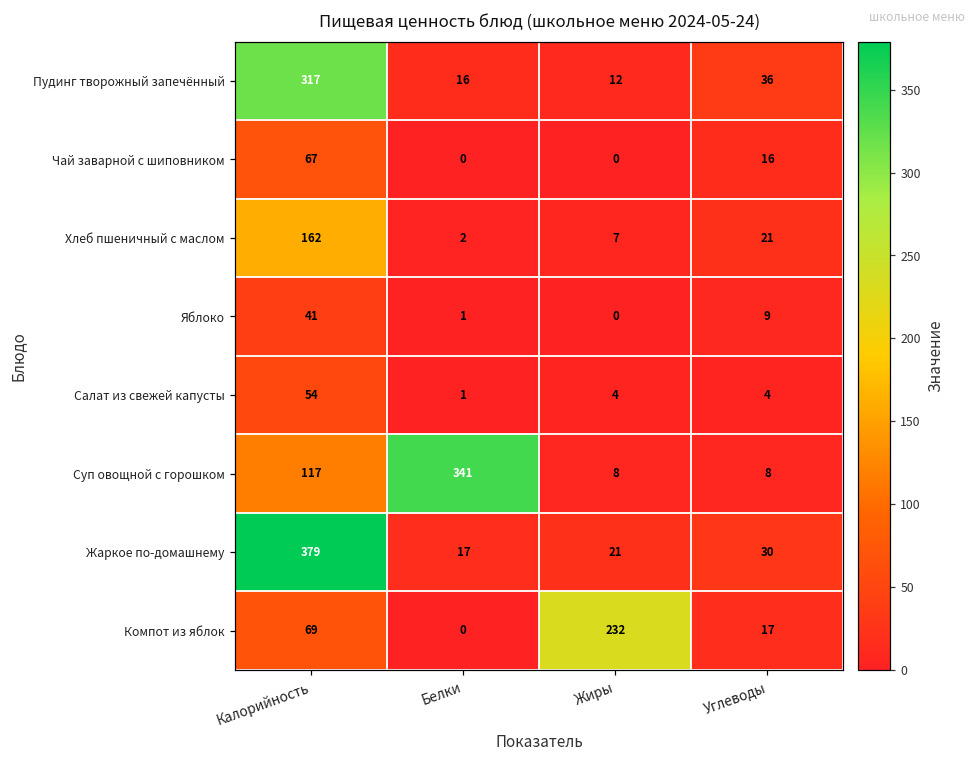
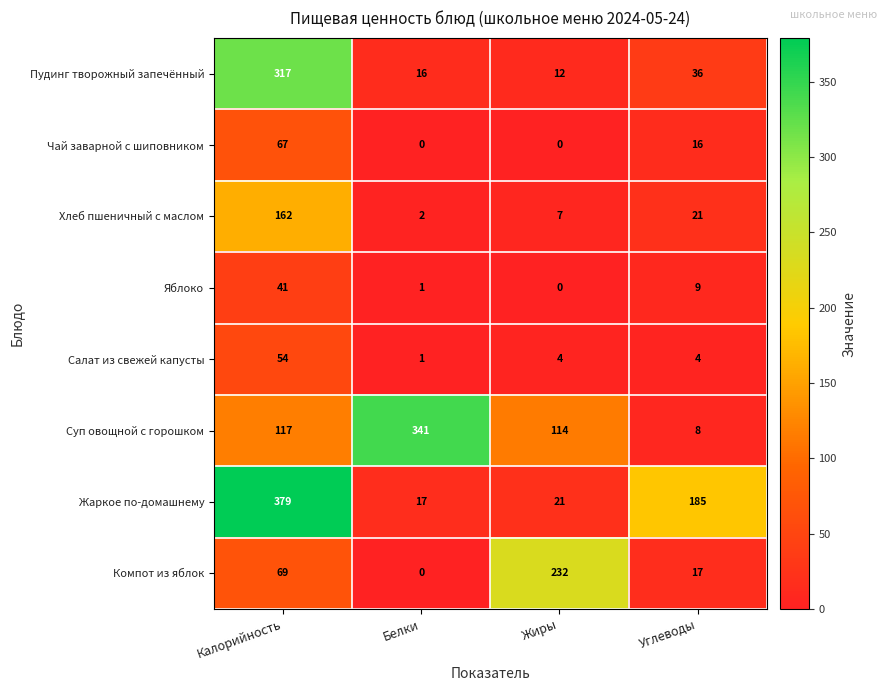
  {
    "Пудинг творожный запечённый": {
      "Калорийность": 317,
      "Белки": 16,
      "Жиры": 12,
      "Углеводы": 36
    },
    "Чай заварной с шиповником": {
      "Калорийность": 67,
      "Белки": 0,
      "Жиры": 0,
      "Углеводы": 16
    },
    "Хлеб пшеничный с маслом": {
      "Калорийность": 162,
      "Белки": 2,
      "Жиры": 7,
      "Углеводы": 21
    },
    "Яблоко": {
      "Калорийность": 41,
      "Белки": 1,
      "Жиры": 0,
      "Углеводы": 9
    },
    "Салат из свежей капусты": {
      "Калорийность": 54,
      "Белки": 1,
      "Жиры": 4,
      "Углеводы": 4
    },
    "Суп овощной с горошком": {
      "Калорийность": 117,
      "Белки": 341,
-     "Жиры": 8,
+     "Жиры": 114,
      "Углеводы": 8
    },
    "Жаркое по-домашнему": {
      "Калорийность": 379,
      "Белки": 17,
      "Жиры": 21,
-     "Углеводы": 30
+     "Углеводы": 185
    },
    "Компот из яблок": {
      "Калорийность": 69,
      "Белки": 0,
      "Жиры": 232,
      "Углеводы": 17
    }
  }
